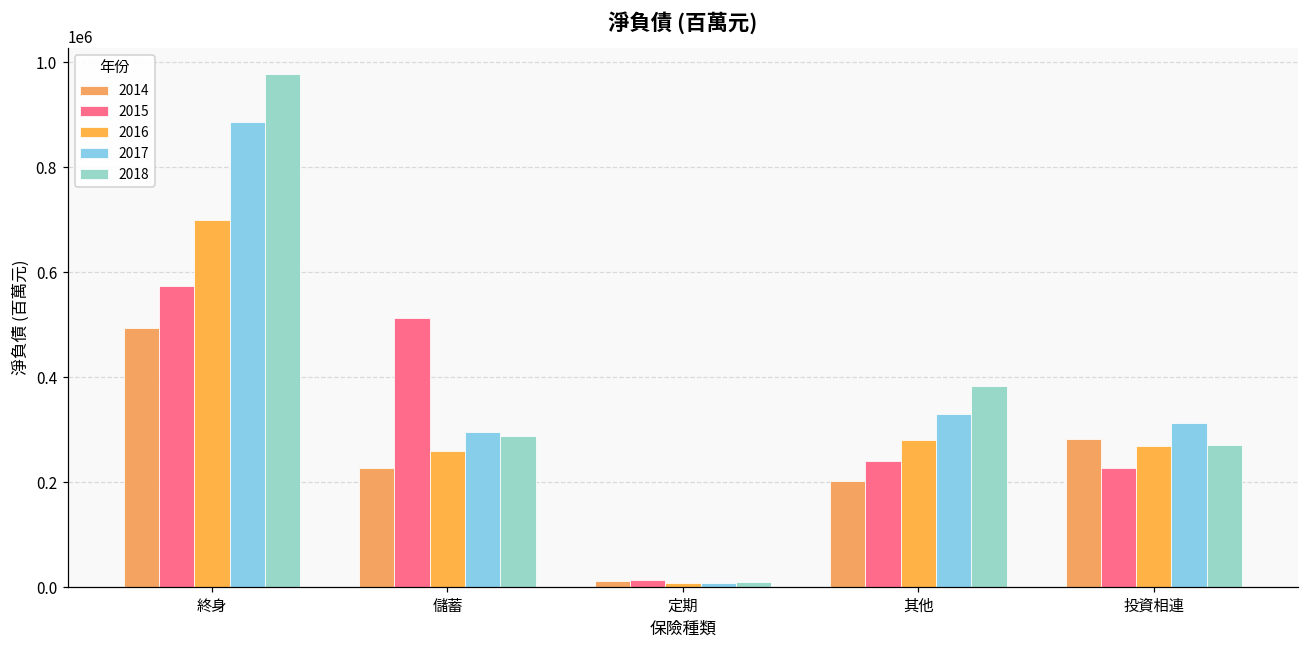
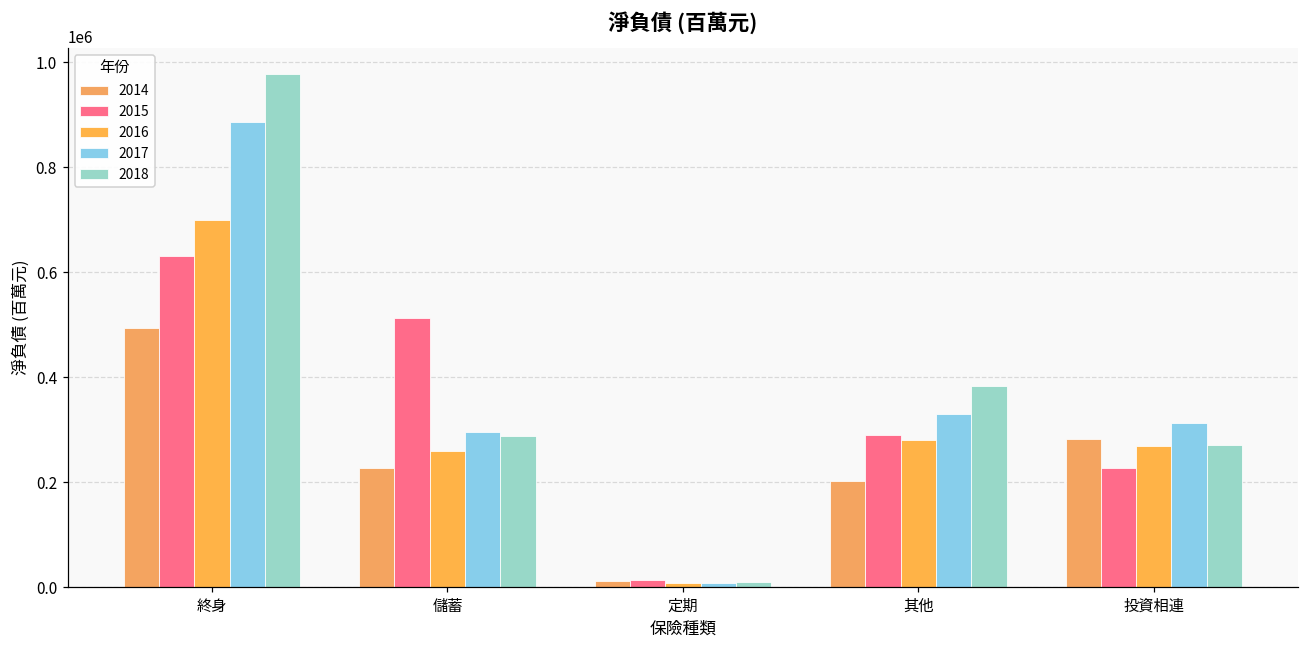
  {
    "2015": {
-     "終身": 570000,
+     "終身": 630000,
      "儲蓄": 510000,
      "定期": 10000,
-     "其他": 240000,
+     "其他": 290000,
      "投資相連": 230000
    }
  }
